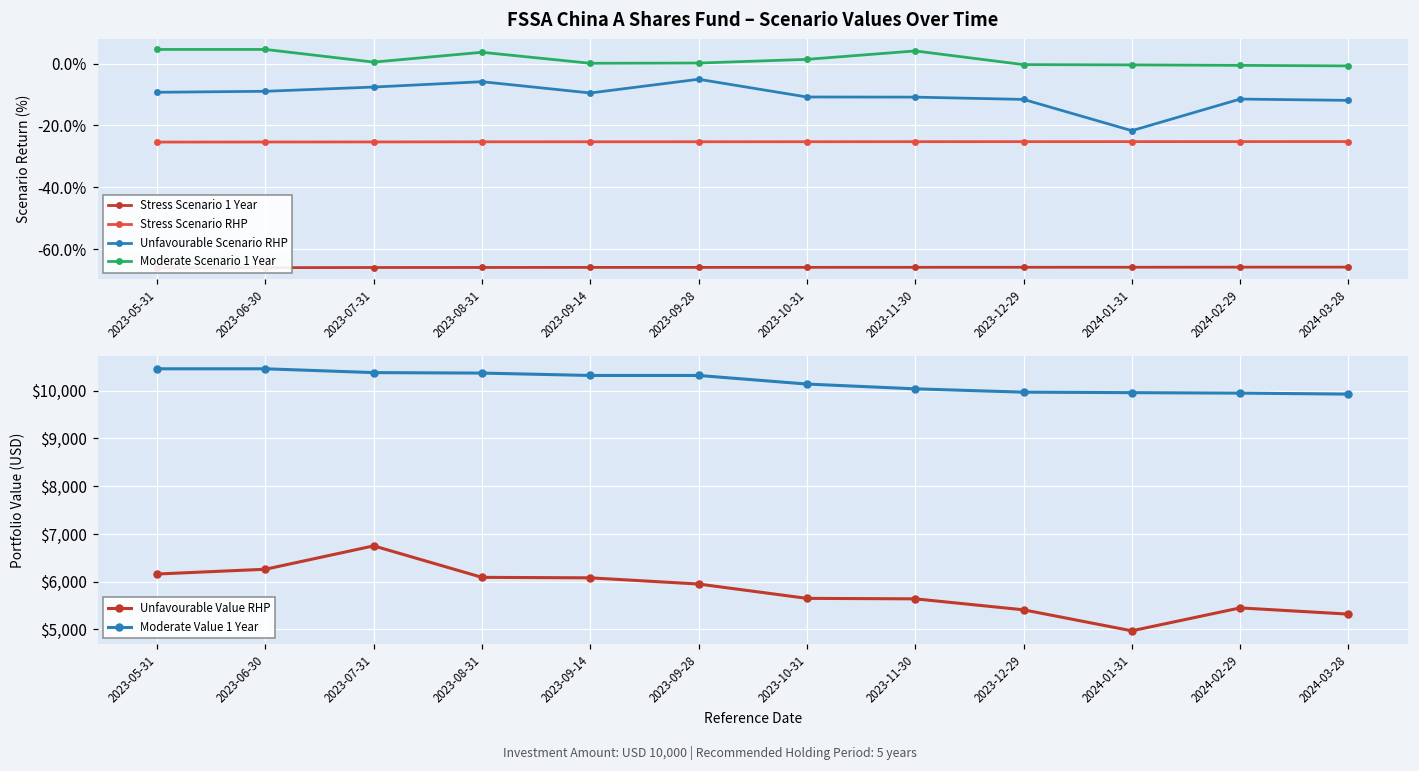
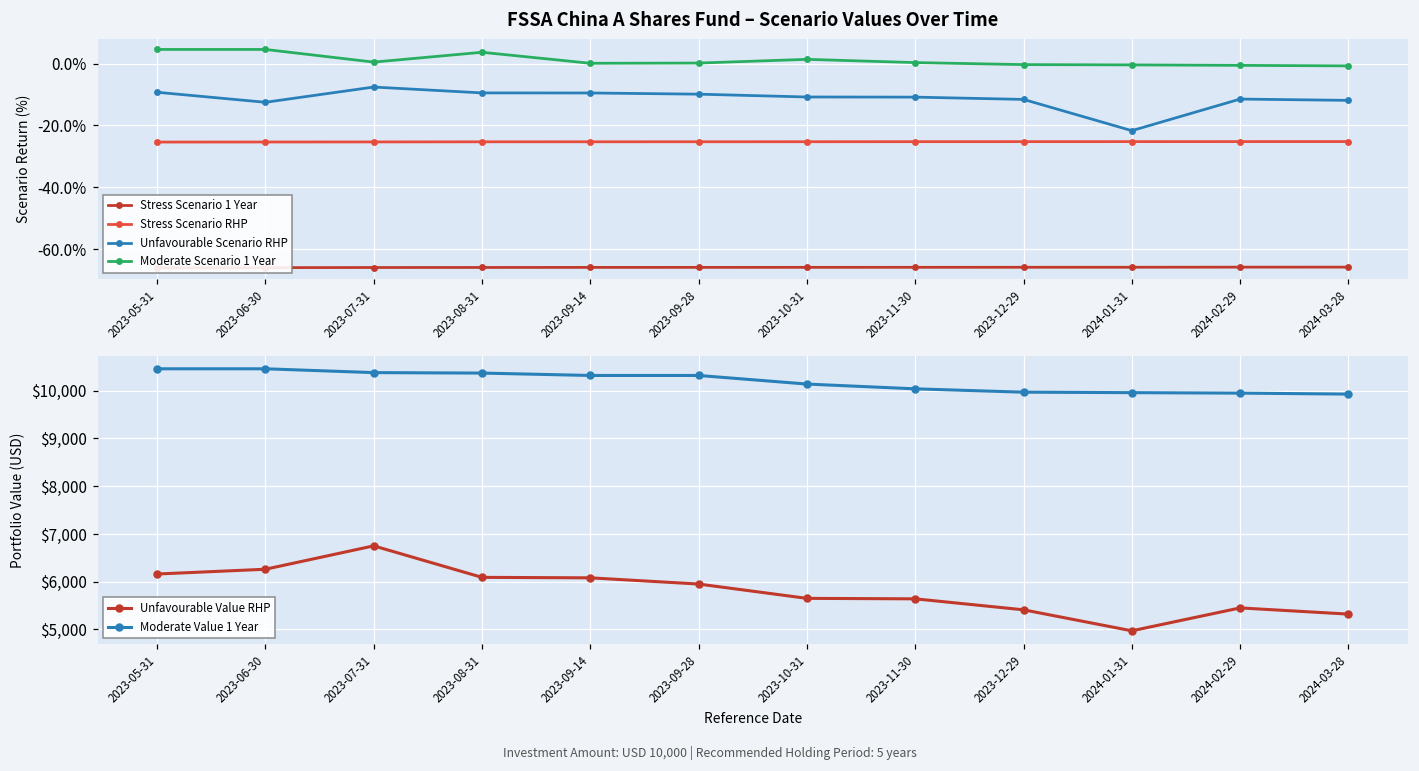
  {
    "FSSA China A Shares Fund – Scenario Values Over Time": {
      "Unfavourable Scenario RHP": {
        "2023-05-31": "-9%",
-       "2023-06-30": "-9%",
+       "2023-06-30": "-12%",
        "2023-07-31": "-8%",
-       "2023-08-31": "-6%",
+       "2023-08-31": "-9%",
        "2023-09-14": "-9%",
-       "2023-09-28": "-5%",
+       "2023-09-28": "-10%",
        "2023-10-31": "-11%",
        "2023-11-30": "-11%",
        "2023-12-29": "-12%",
        "2024-01-31": "-22%",
        "2024-02-29": "-11%",
        "2024-03-28": "-12%"
      },
      "Moderate Scenario 1 Year": {
        "2023-05-31": "5%",
        "2023-06-30": "5%",
        "2023-07-31": "1%",
        "2023-08-31": "4%",
        "2023-09-14": "0%",
        "2023-09-28": "0%",
        "2023-10-31": "1%",
-       "2023-11-30": "4%",
+       "2023-11-30": "0%",
        "2023-12-29": "0%",
        "2024-01-31": "0%",
        "2024-02-29": "-1%",
        "2024-03-28": "-1%"
      }
    }
  }
